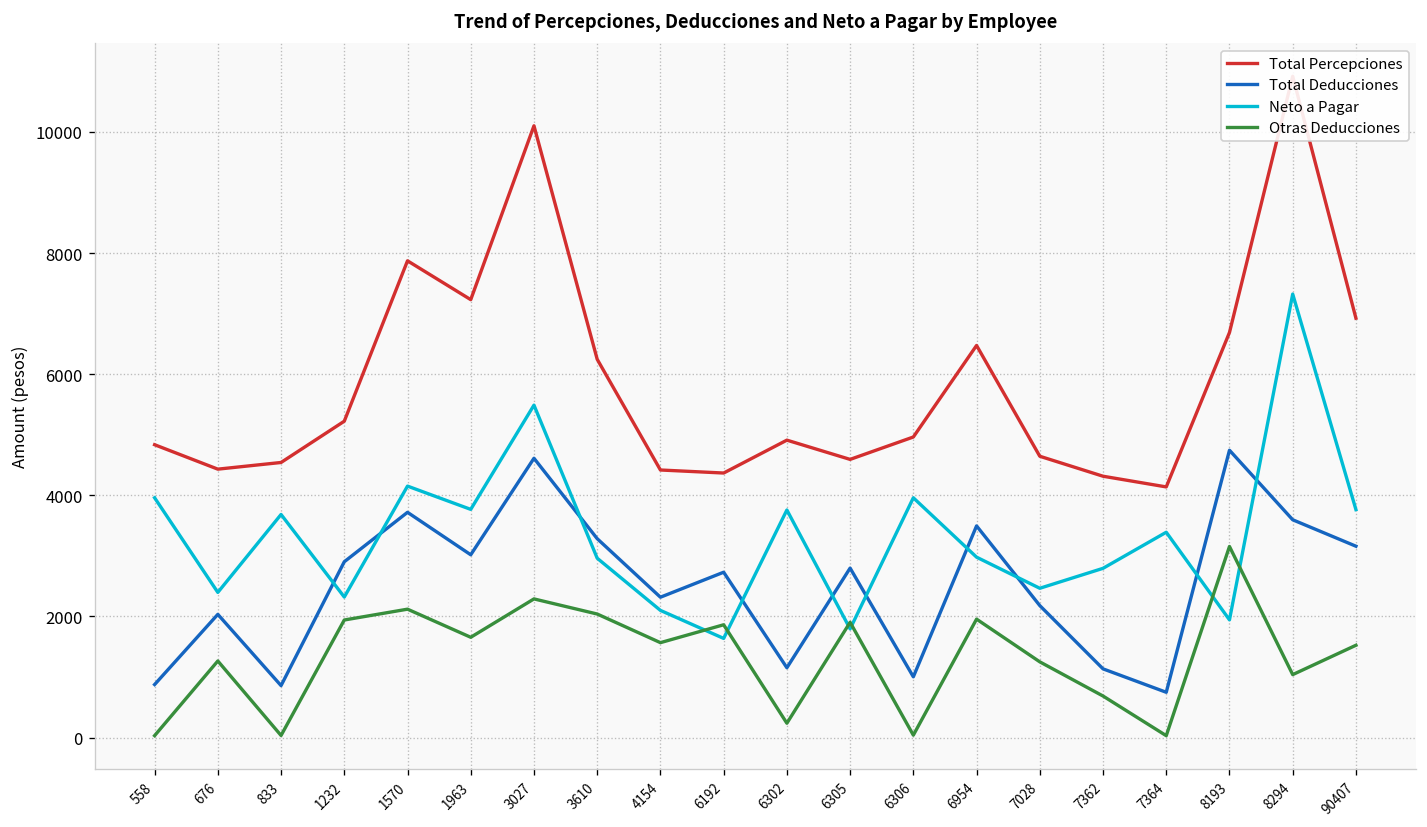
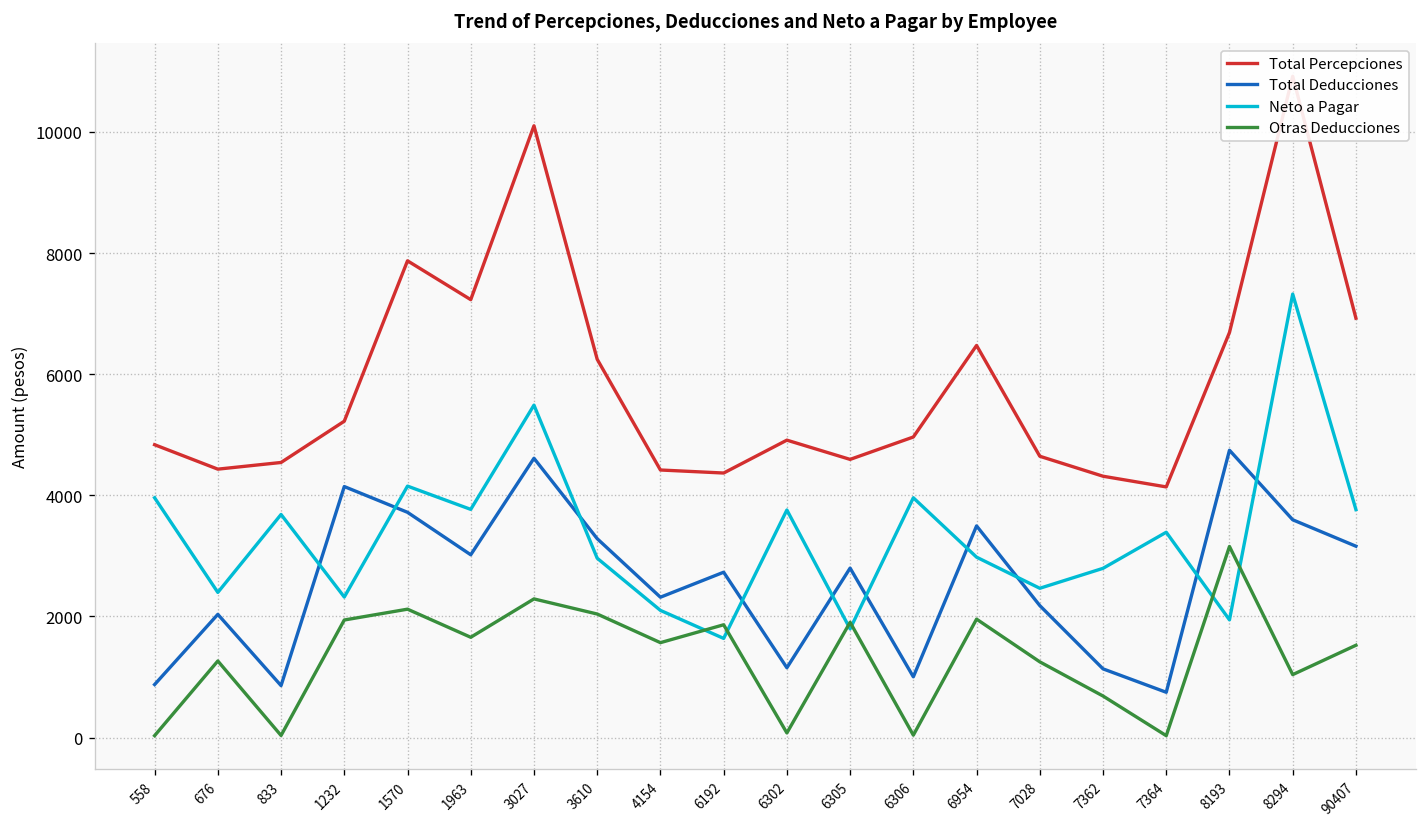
  {
    "Total Percepciones": {
      "558": 4800,
      "676": 4400,
      "833": 4500,
      "1232": 5200,
      "1570": 7900,
      "1963": 7200,
      "3027": 10100,
      "3610": 6200,
      "4154": 4400,
      "6192": 4400,
      "6302": 4900,
      "6305": 4600,
      "6306": 5000,
      "6954": 6500,
      "7028": 4600,
      "7362": 4300,
      "7364": 4100,
      "8193": 6700,
      "90407": 6900
    },
    "Total Deducciones": {
      "558": 900,
      "676": 2000,
      "833": 900,
-     "1232": 2900,
+     "1232": 4100,
      "1570": 3700,
      "1963": 3000,
      "3027": 4600,
      "3610": 3300,
      "4154": 2300,
      "6192": 2700,
      "6302": 1200,
      "6305": 2800,
      "6306": 1000,
      "6954": 3500,
      "7028": 2200,
      "7362": 1100,
      "7364": 700,
      "8193": 4700,
      "8294": 3600,
      "90407": 3200
    },
    "Neto a Pagar": {
      "558": 4000,
      "676": 2400,
      "833": 3700,
      "1232": 2300,
      "1570": 4200,
      "1963": 3800,
      "3027": 5500,
      "3610": 3000,
      "4154": 2100,
      "6192": 1600,
      "6302": 3800,
      "6305": 1800,
      "6306": 4000,
      "6954": 3000,
      "7028": 2500,
      "7362": 2800,
      "7364": 3400,
      "8193": 1900,
      "8294": 7300,
      "90407": 3800
    },
    "Otras Deducciones": {
      "558": 0,
      "676": 1300,
      "833": 0,
      "1232": 1900,
      "1570": 2100,
      "1963": 1700,
      "3027": 2300,
      "3610": 2000,
      "4154": 1600,
      "6192": 1900,
-     "6302": 200,
+     "6302": 100,
      "6305": 1900,
      "6306": 0,
      "6954": 2000,
      "7028": 1300,
      "7362": 700,
      "7364": 0,
      "8193": 3200,
      "8294": 1000,
      "90407": 1500
    }
  }
